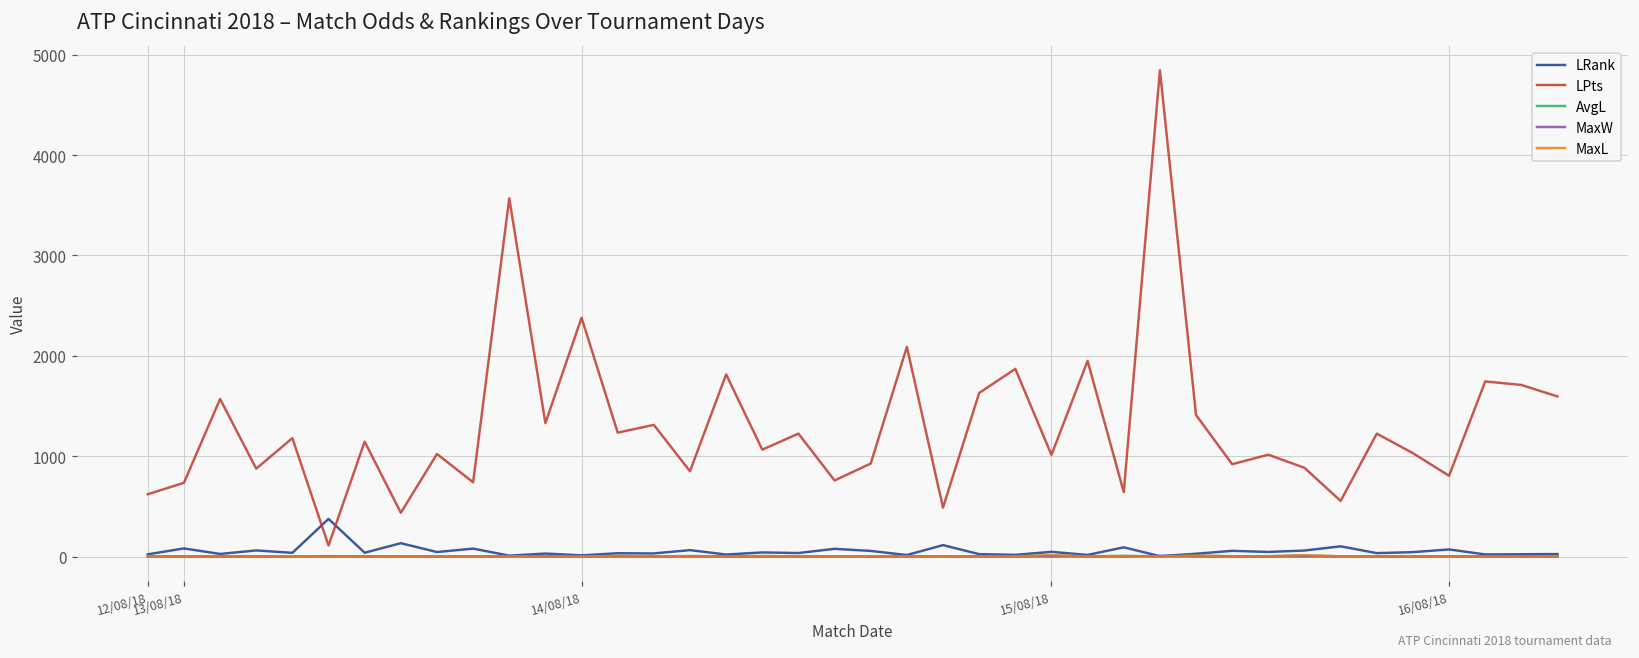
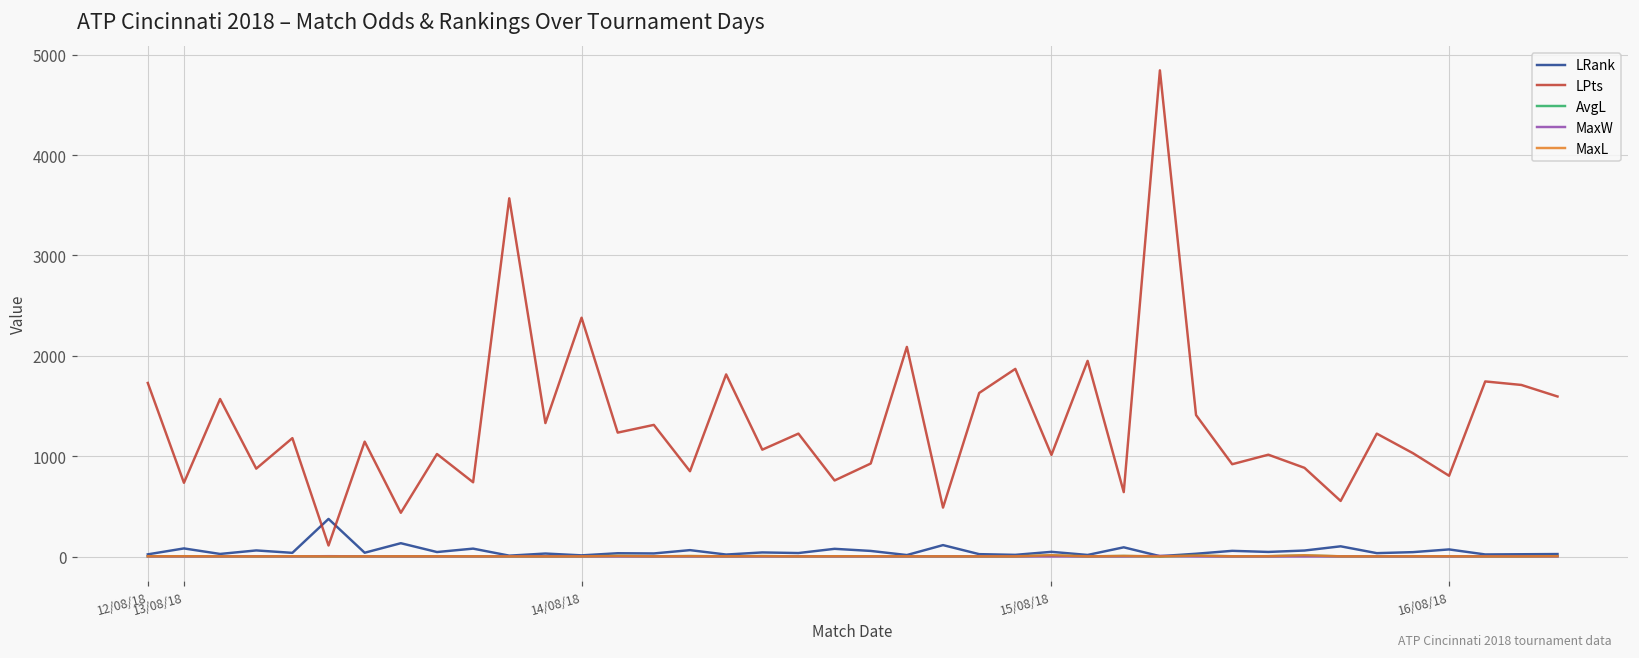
  {
    "LPts": {
-     "12/08/18": 600
+     "12/08/18": 1700
    }
  }
